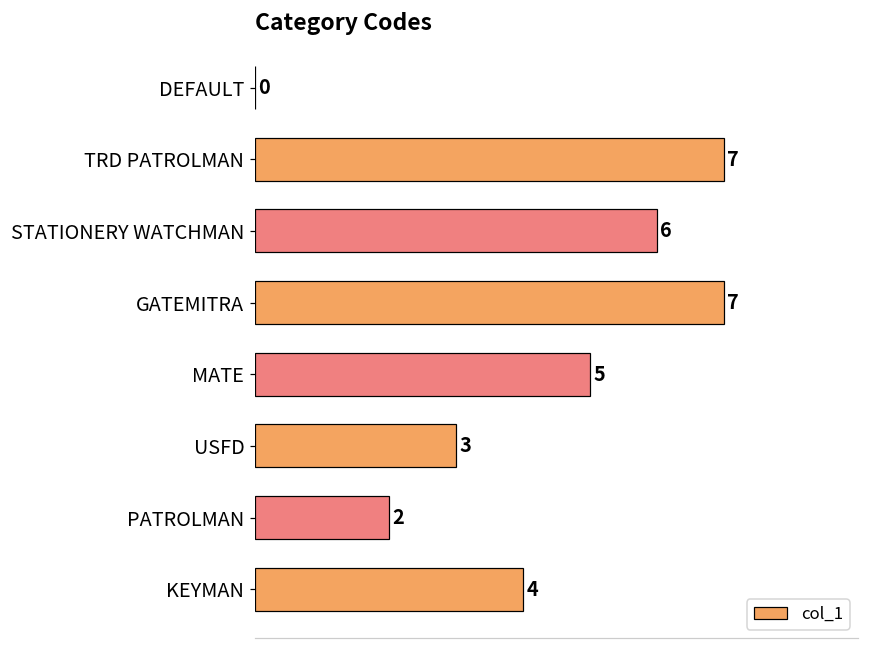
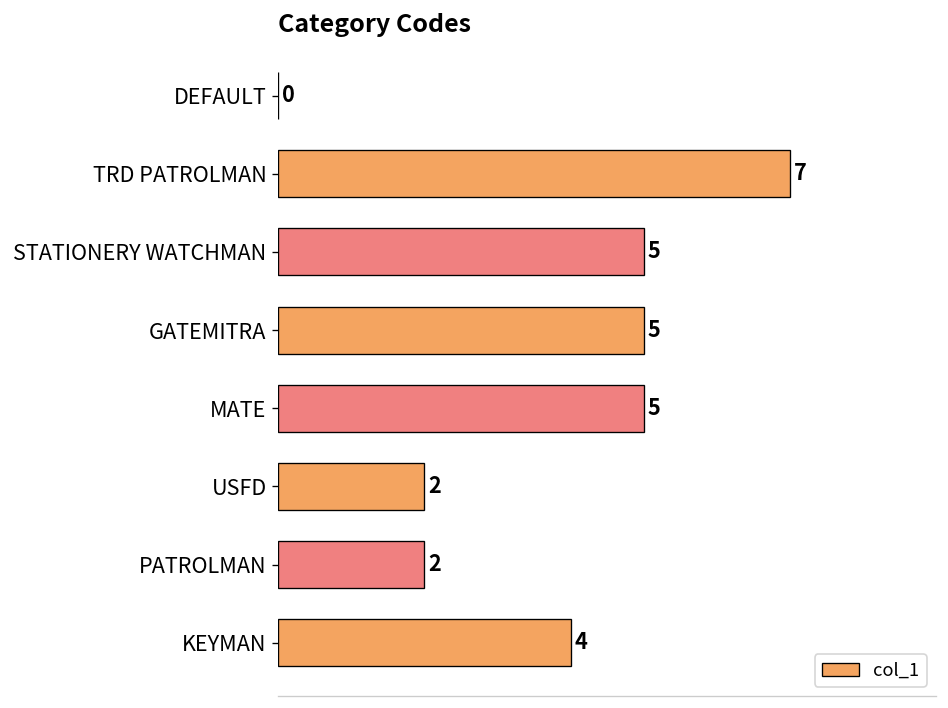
  {
    "DEFAULT": 0,
    "TRD PATROLMAN": 7,
-   "STATIONERY WATCHMAN": 6,
-   "GATEMITRA": 7,
+   "STATIONERY WATCHMAN": 5,
+   "GATEMITRA": 5,
    "MATE": 5,
-   "USFD": 3,
+   "USFD": 2,
    "PATROLMAN": 2,
    "KEYMAN": 4
  }
